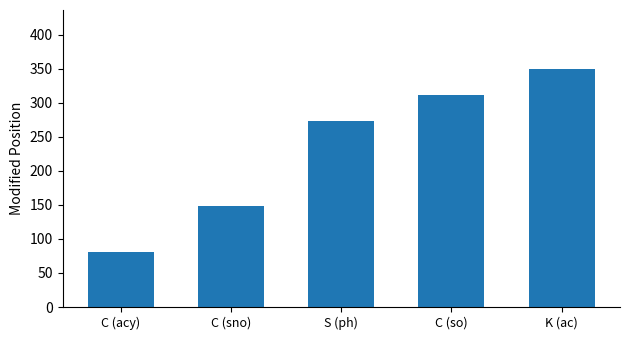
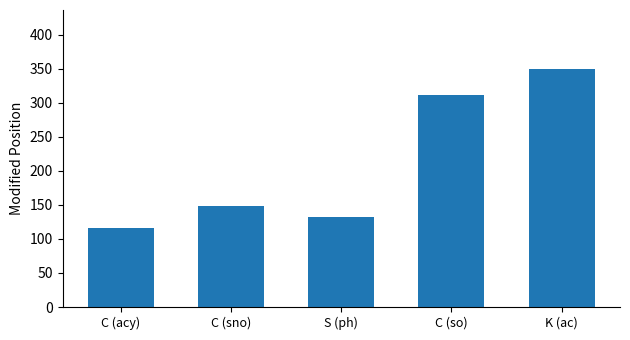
  {
-   "C (acy)": 80,
+   "C (acy)": 120,
    "C (sno)": 150,
-   "S (ph)": 270,
+   "S (ph)": 130,
    "C (so)": 310,
    "K (ac)": 350
  }
